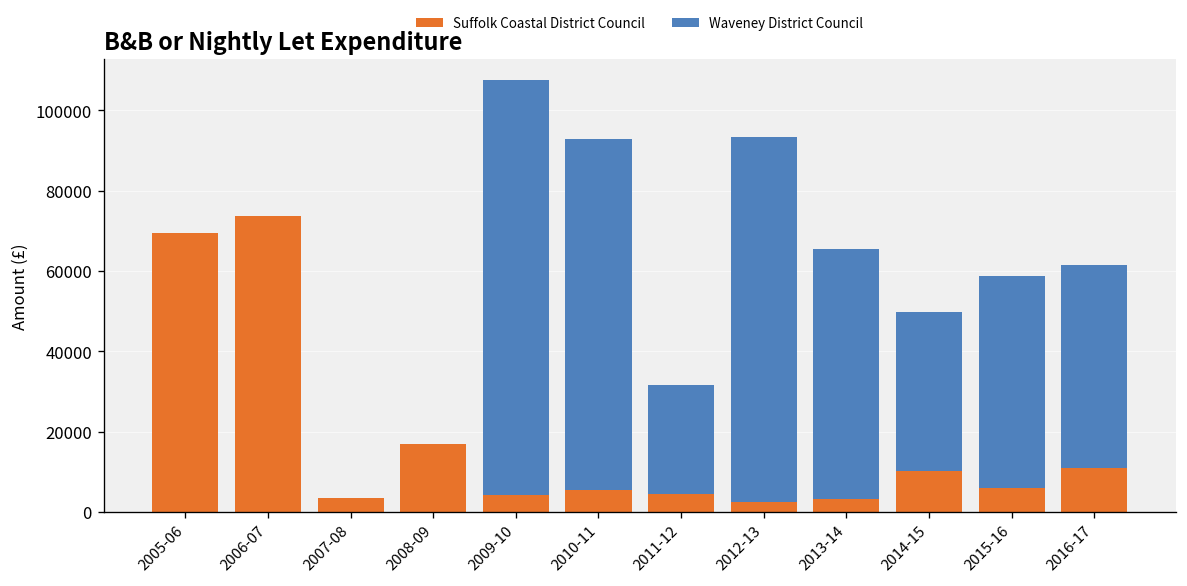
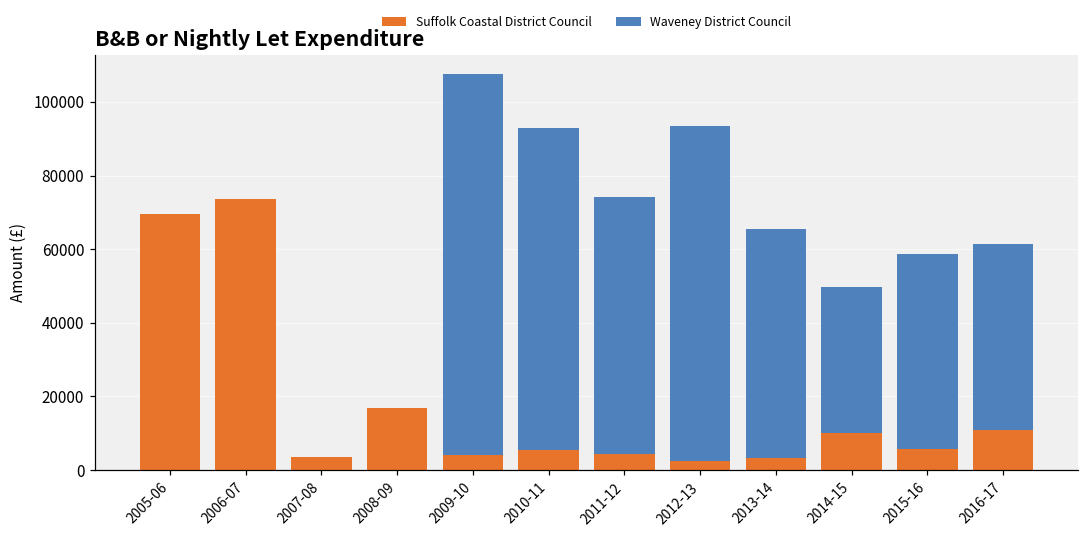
  {
    "Suffolk Coastal District Council": {
      "2005-06": 69000,
      "2006-07": 74000,
      "2007-08": 4000,
      "2008-09": 17000,
      "2009-10": 4000,
      "2010-11": 5000,
      "2011-12": 4000,
      "2012-13": 2000,
      "2013-14": 3000,
      "2014-15": 10000,
      "2015-16": 6000,
      "2016-17": 11000
    },
    "Waveney District Council": {
      "2005-06": 0,
      "2006-07": 0,
      "2007-08": 0,
      "2008-09": 0,
      "2009-10": 103000,
      "2010-11": 87000,
-     "2011-12": 27000,
+     "2011-12": 70000,
      "2012-13": 91000,
      "2013-14": 62000,
      "2014-15": 40000,
      "2015-16": 53000,
      "2016-17": 51000
    }
  }
